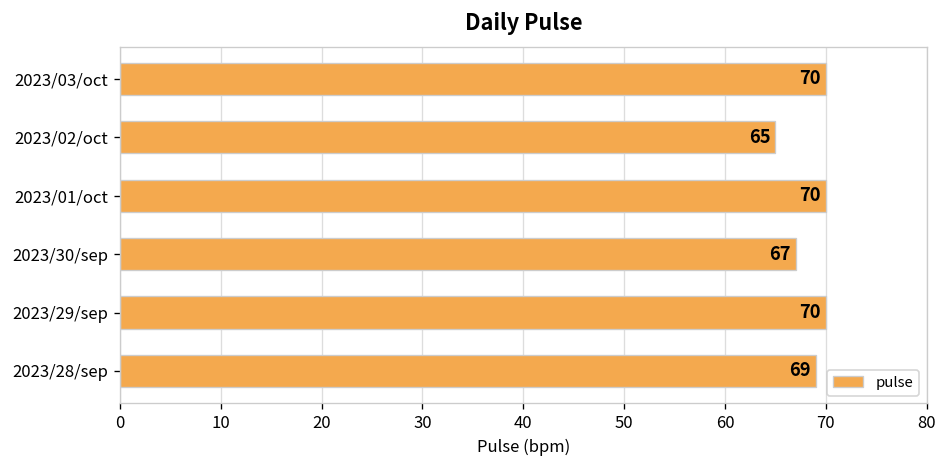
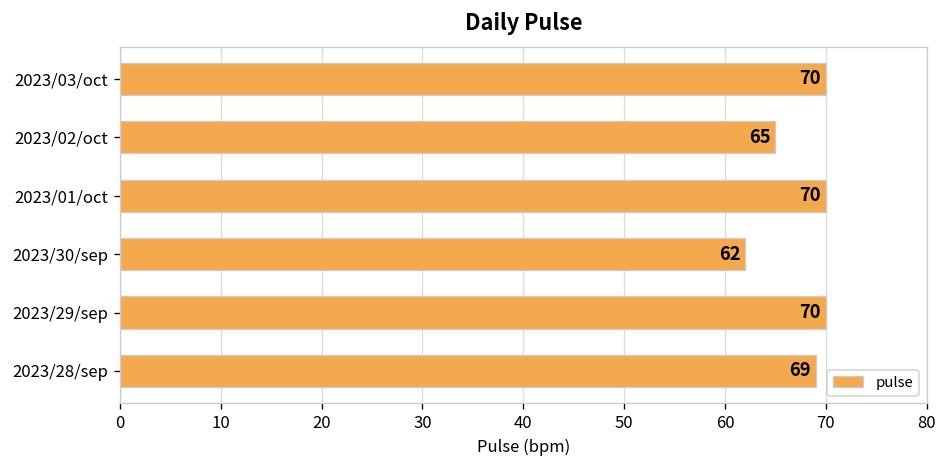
  {
    "2023/03/oct": 70,
    "2023/02/oct": 65,
    "2023/01/oct": 70,
-   "2023/30/sep": 67,
+   "2023/30/sep": 62,
    "2023/29/sep": 70,
    "2023/28/sep": 69
  }
